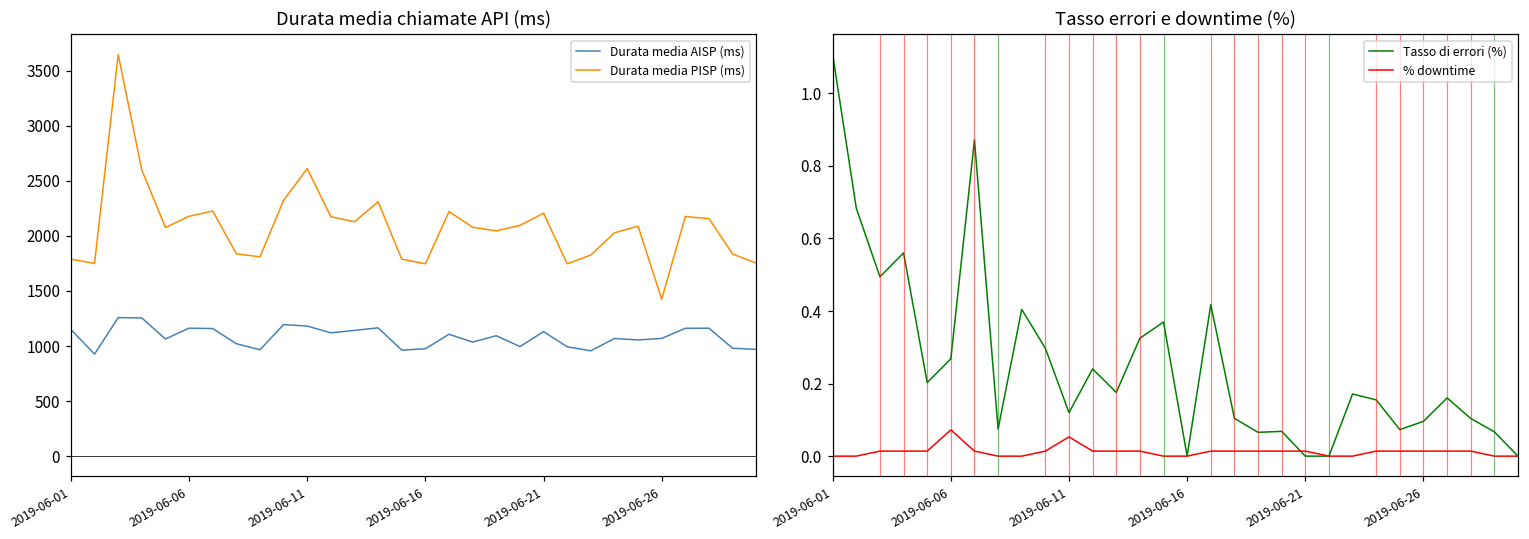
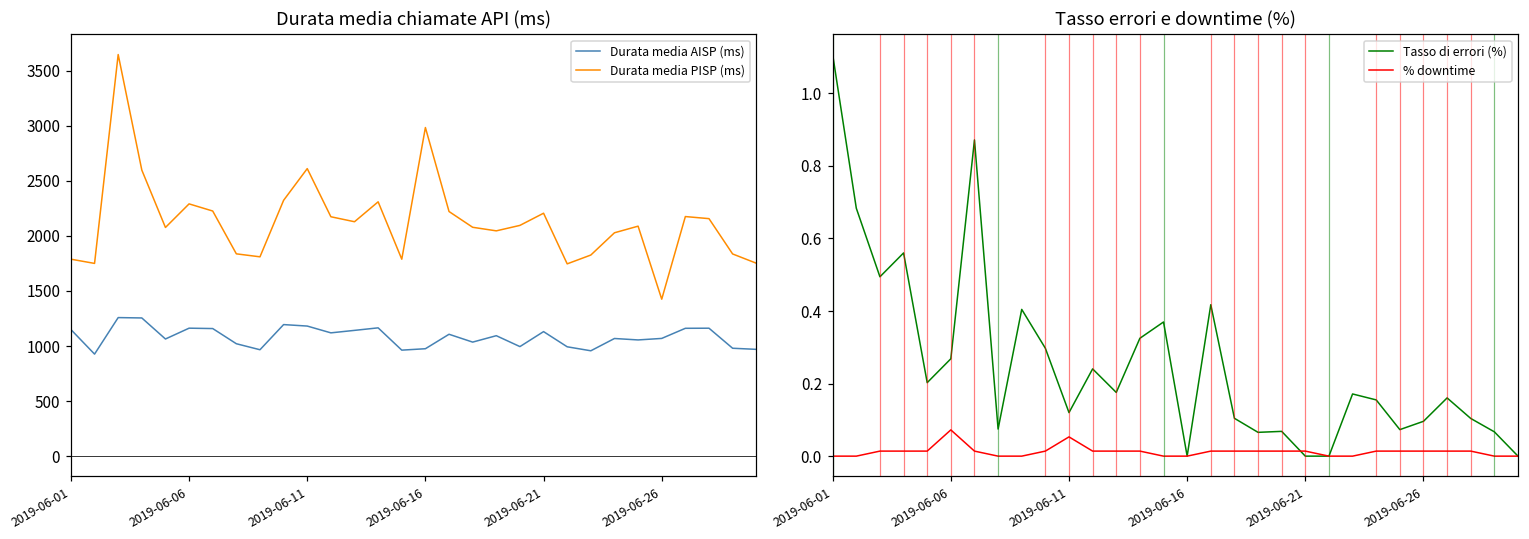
  {
    "Durata media chiamate API (ms)": {
      "Durata media AISP (ms)": {
        "2019-06-01": 1150,
        "2019-06-06": 1160,
        "2019-06-11": 1180,
        "2019-06-16": 980,
        "2019-06-21": 1130,
        "2019-06-26": 1070
      },
      "Durata media PISP (ms)": {
        "2019-06-01": 1790,
-       "2019-06-06": 2180,
+       "2019-06-06": 2290,
        "2019-06-11": 2610,
-       "2019-06-16": 1750,
+       "2019-06-16": 2980,
        "2019-06-21": 2210,
        "2019-06-26": 1430
      }
    },
    "Tasso errori e downtime (%)": {
      "Tasso di errori (%)": {
        "2019-06-01": 1.11,
        "2019-06-06": 0.27,
        "2019-06-11": 0.12,
        "2019-06-21": 0.00,
        "2019-06-26": 0.10
      },
      "% downtime": {
        "2019-06-01": 0.00,
        "2019-06-06": 0.07,
        "2019-06-11": 0.05,
        "2019-06-21": 0.01,
        "2019-06-26": 0.01
      }
    }
  }
